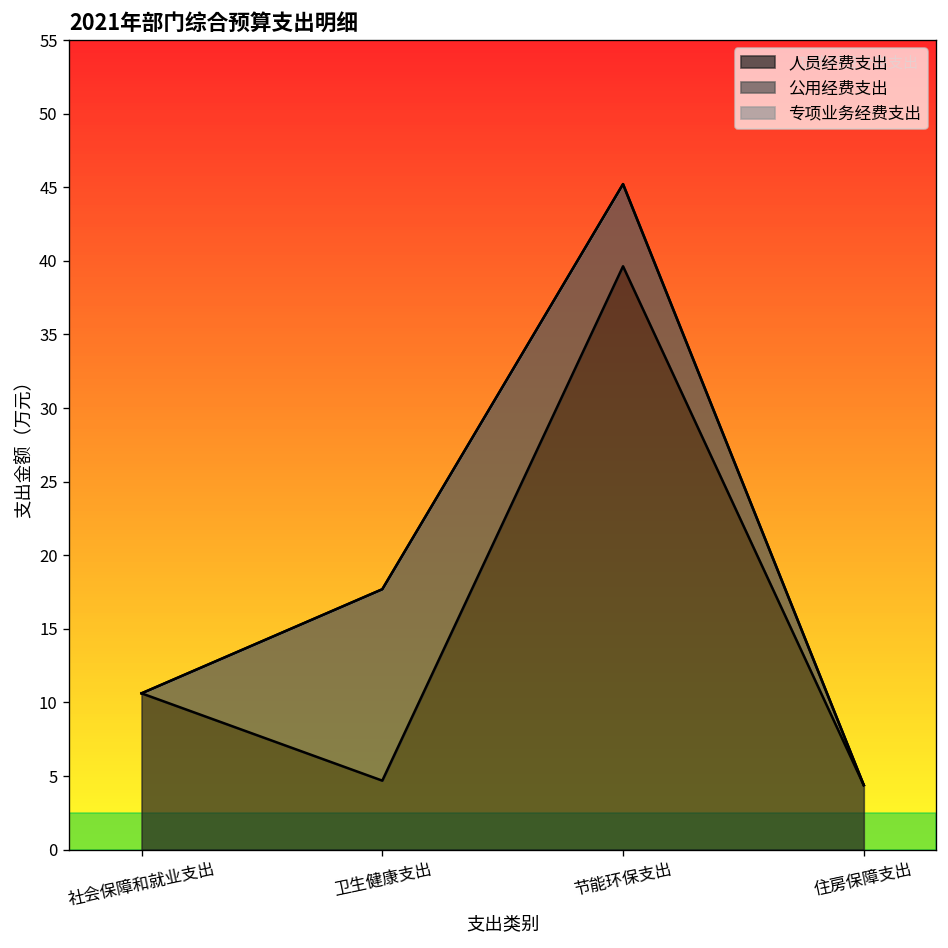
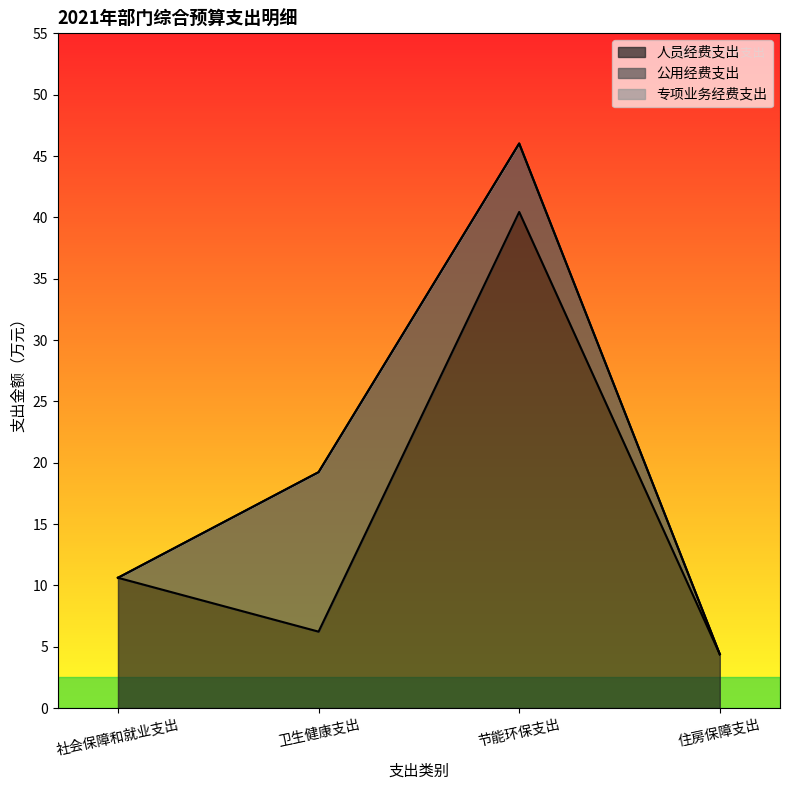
  {
    "人员经费支出": {
-     "卫生健康支出": 4.7,
-     "节能环保支出": 39.6
+     "卫生健康支出": 6.2,
+     "节能环保支出": 40.4
    }
  }
